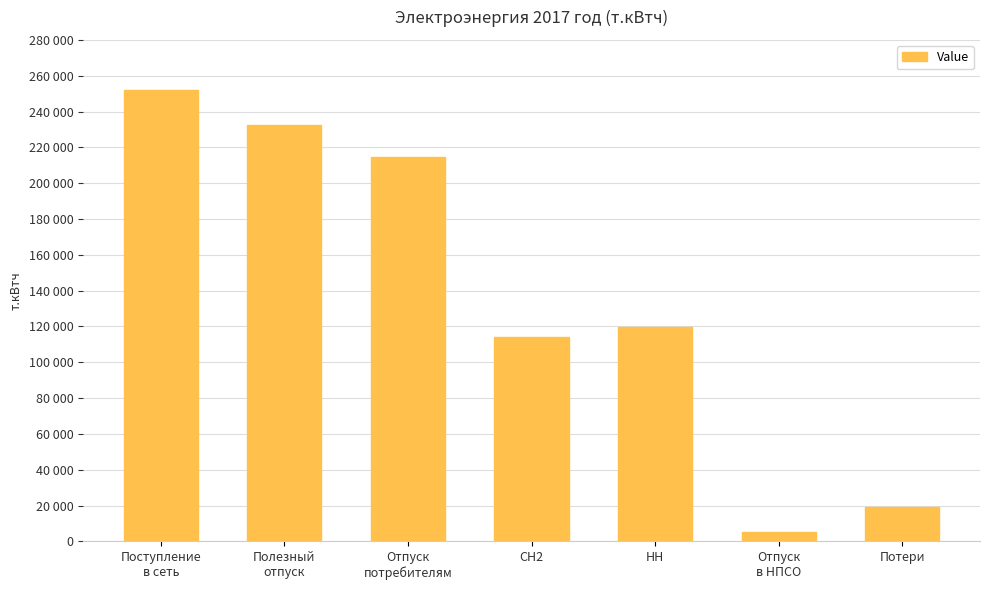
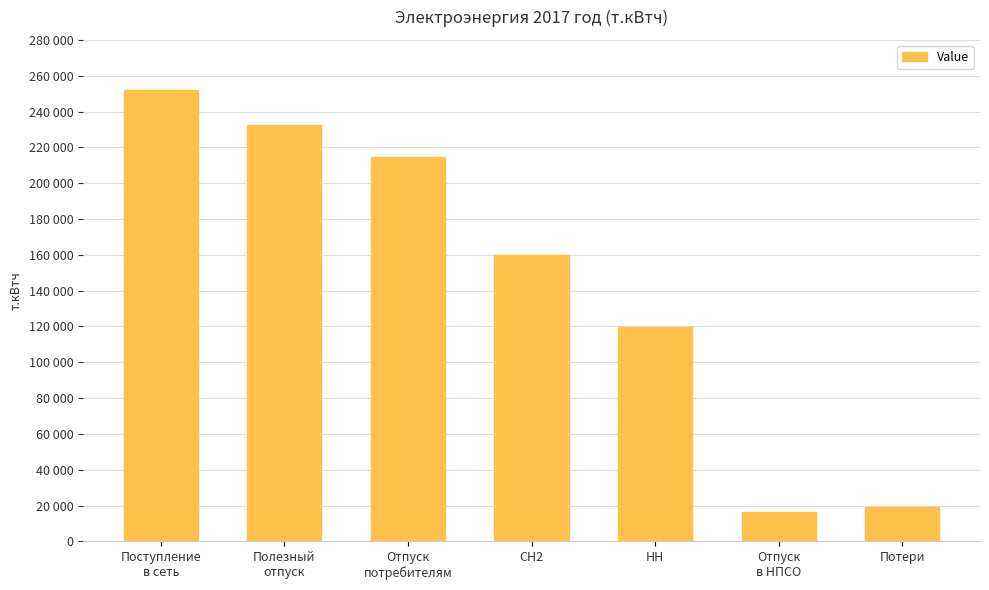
  {
    "Поступление в сеть": 252000,
    "Полезный отпуск": 233000,
    "Отпуск потребителям": 215000,
-   "СН2": 114000,
+   "СН2": 160000,
    "НН": 120000,
-   "Отпуск в НПСО": 5000,
+   "Отпуск в НПСО": 17000,
    "Потери": 19000
  }
